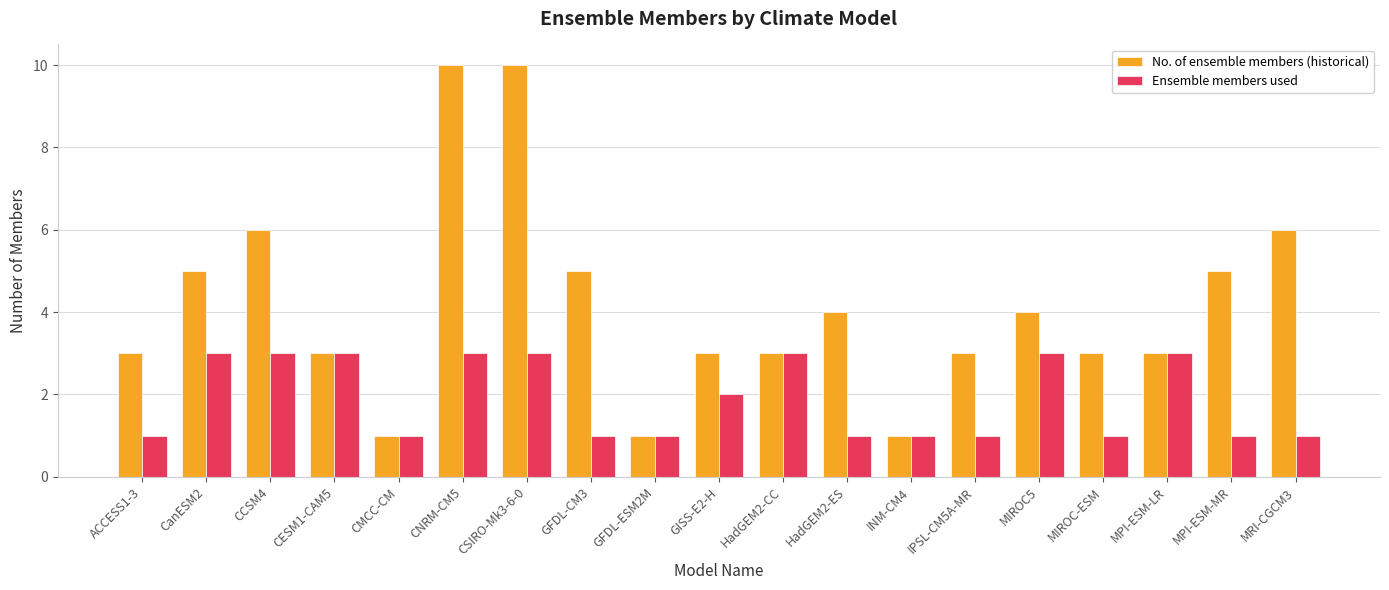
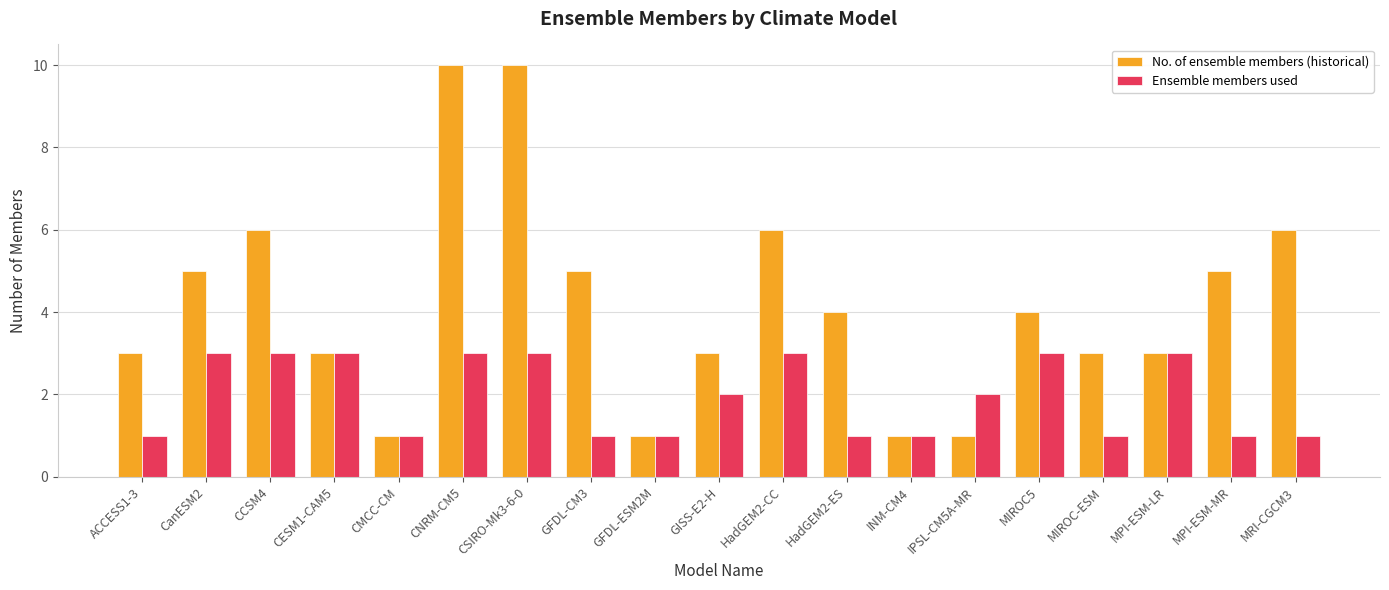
  {
    "No. of ensemble members (historical)": {
      "ACCESS1-3": 3,
      "CanESM2": 5,
      "CCSM4": 6,
      "CESM1-CAM5": 3,
      "CMCC-CM": 1,
      "CNRM-CM5": 10,
      "CSIRO-Mk3-6-0": 10,
      "GFDL-CM3": 5,
      "GFDL-ESM2M": 1,
      "GISS-E2-H": 3,
-     "HadGEM2-CC": 3,
+     "HadGEM2-CC": 6,
      "HadGEM2-ES": 4,
      "INM-CM4": 1,
-     "IPSL-CM5A-MR": 3,
+     "IPSL-CM5A-MR": 1,
      "MIROC5": 4,
      "MIROC-ESM": 3,
      "MPI-ESM-LR": 3,
      "MPI-ESM-MR": 5,
      "MRI-CGCM3": 6
    },
    "Ensemble members used": {
      "ACCESS1-3": 1,
      "CanESM2": 3,
      "CCSM4": 3,
      "CESM1-CAM5": 3,
      "CMCC-CM": 1,
      "CNRM-CM5": 3,
      "CSIRO-Mk3-6-0": 3,
      "GFDL-CM3": 1,
      "GFDL-ESM2M": 1,
      "GISS-E2-H": 2,
      "HadGEM2-CC": 3,
      "HadGEM2-ES": 1,
      "INM-CM4": 1,
-     "IPSL-CM5A-MR": 1,
+     "IPSL-CM5A-MR": 2,
      "MIROC5": 3,
      "MIROC-ESM": 1,
      "MPI-ESM-LR": 3,
      "MPI-ESM-MR": 1,
      "MRI-CGCM3": 1
    }
  }
